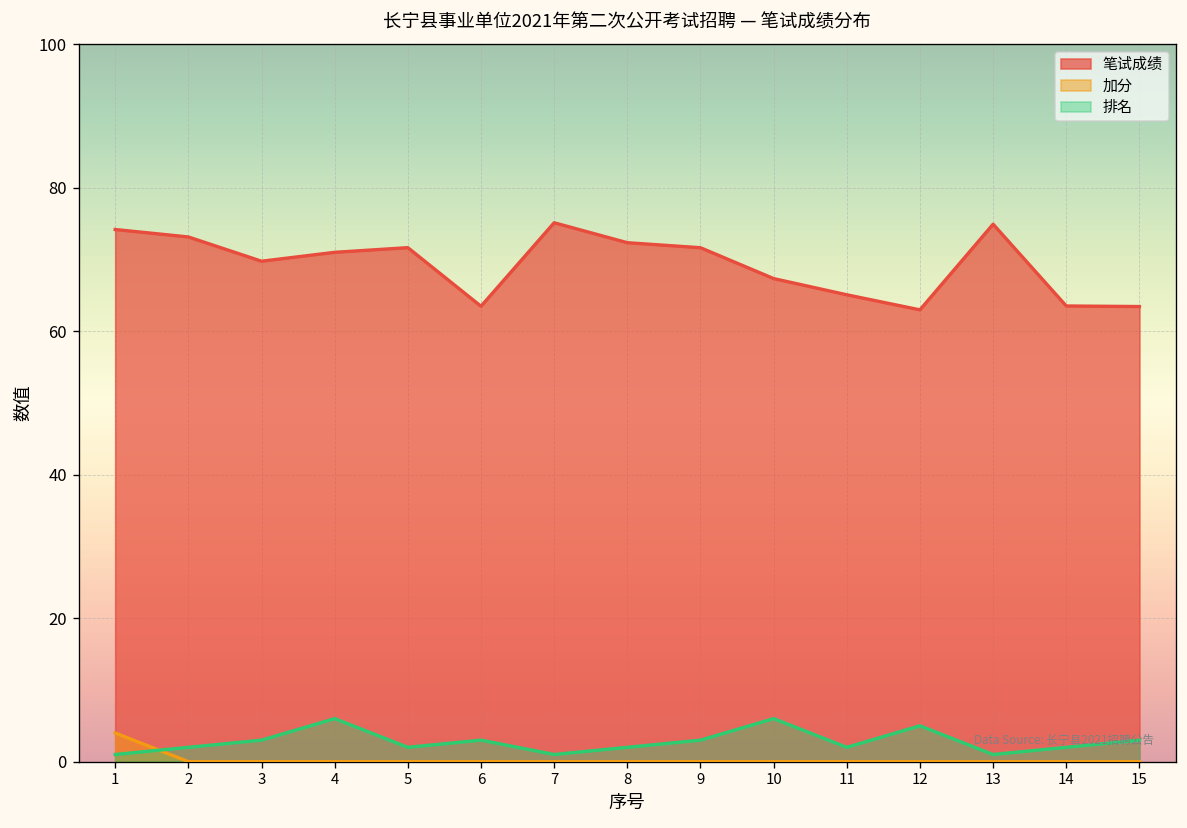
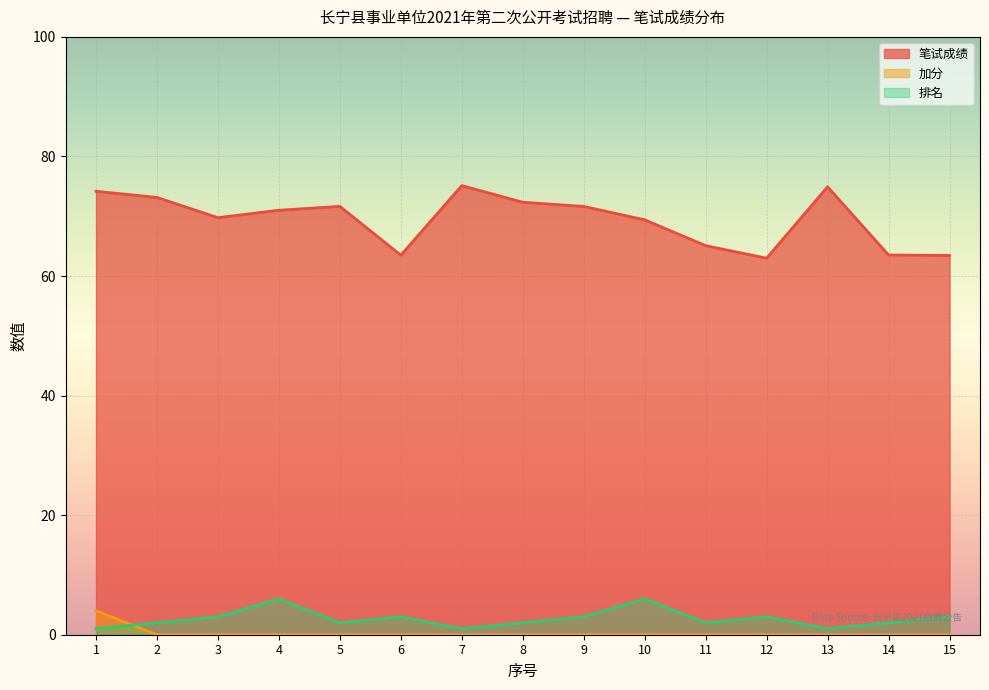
  {
    "笔试成绩": {
      "1": 74,
      "2": 73,
      "3": 70,
      "4": 71,
      "5": 72,
      "6": 63,
      "7": 75,
      "8": 72,
      "9": 72,
-     "10": 67,
+     "10": 69,
      "11": 65,
      "12": 63,
      "13": 75,
      "14": 64,
      "15": 63
    },
    "加分": {
      "1": 4,
      "2": 0,
      "3": 0,
      "4": 0,
      "5": 0,
      "6": 0,
      "7": 0,
      "8": 0,
      "9": 0,
      "10": 0,
      "11": 0,
      "12": 0,
      "13": 0,
      "14": 0,
      "15": 0
    },
    "排名": {
      "1": 1,
      "2": 2,
      "3": 3,
      "4": 6,
      "5": 2,
      "6": 3,
      "7": 1,
      "8": 2,
      "9": 3,
      "10": 6,
      "11": 2,
-     "12": 5,
+     "12": 3,
      "13": 1,
      "14": 2,
      "15": 3
    }
  }
